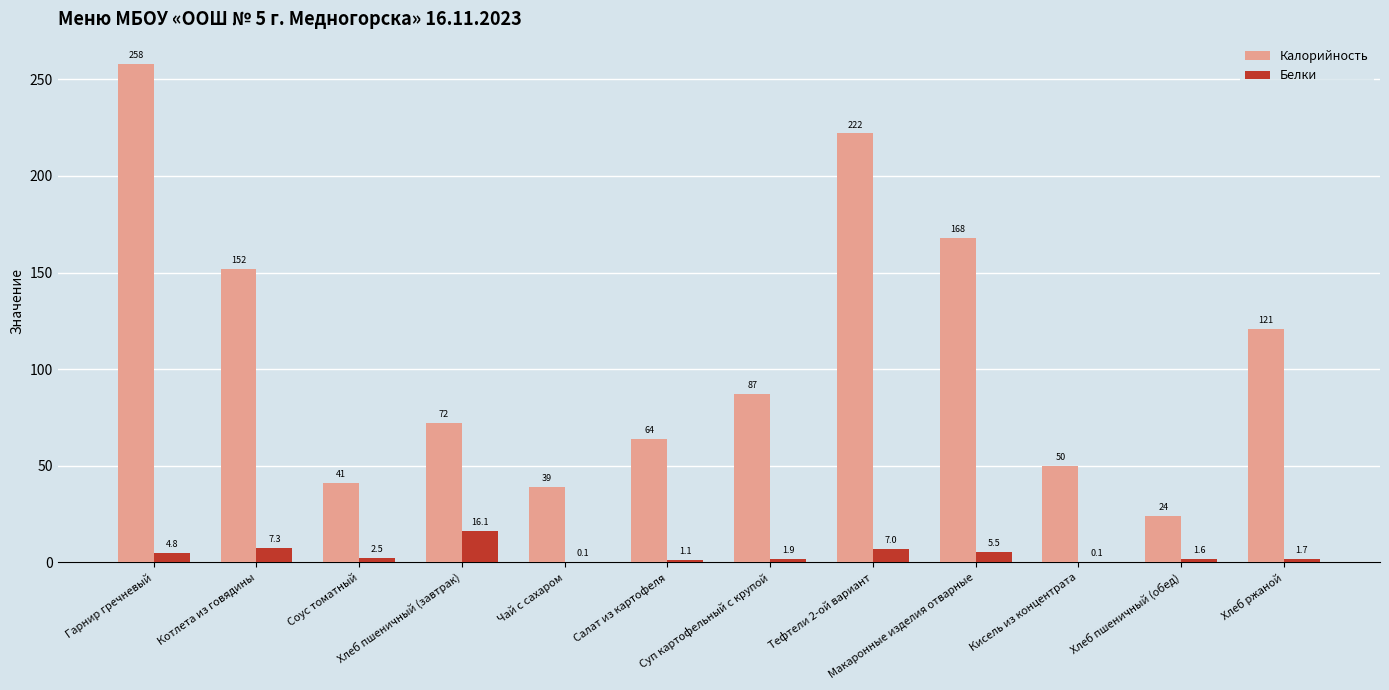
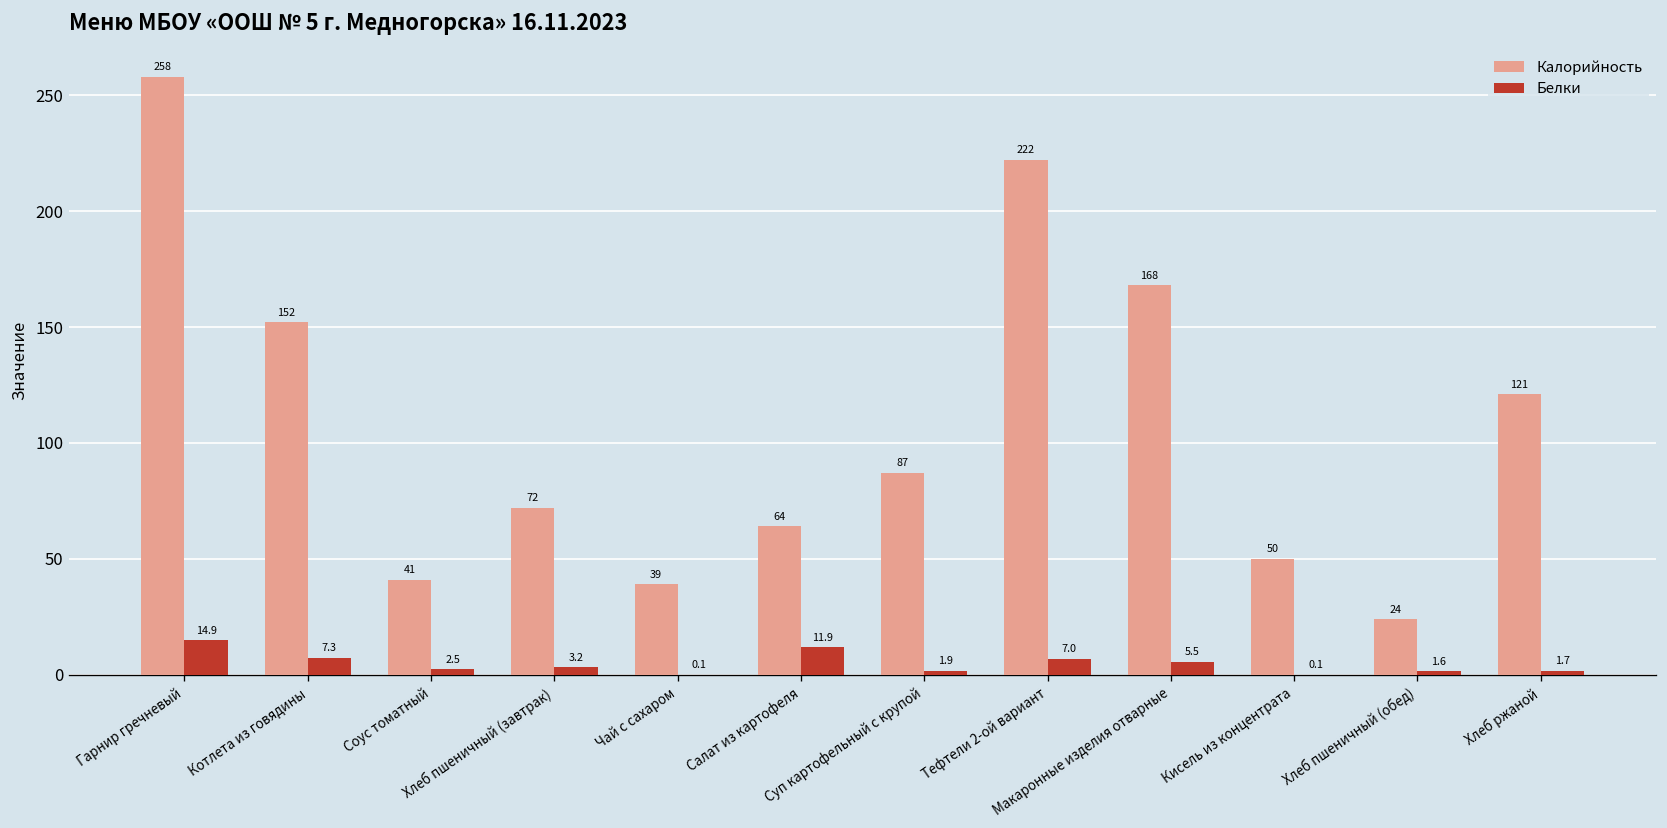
  {
    "Калорийность": {
      "Гарнир гречневый": 258,
      "Котлета из говядины": 152,
      "Соус томатный": 41,
      "Хлеб пшеничный (завтрак)": 72,
      "Чай с сахаром": 39,
      "Салат из картофеля": 64,
      "Суп картофельный с крупой": 87,
      "Тефтели 2-ой вариант": 222,
      "Макаронные изделия отварные": 168,
      "Кисель из концентрата": 50,
      "Хлеб пшеничный (обед)": 24,
      "Хлеб ржаной": 121
    },
    "Белки": {
-     "Гарнир гречневый": 4.8,
+     "Гарнир гречневый": 14.9,
      "Котлета из говядины": 7.3,
      "Соус томатный": 2.5,
-     "Хлеб пшеничный (завтрак)": 16.1,
+     "Хлеб пшеничный (завтрак)": 3.2,
      "Чай с сахаром": 0.1,
-     "Салат из картофеля": 1.1,
+     "Салат из картофеля": 11.9,
      "Суп картофельный с крупой": 1.9,
      "Тефтели 2-ой вариант": 7.0,
      "Макаронные изделия отварные": 5.5,
      "Кисель из концентрата": 0.1,
      "Хлеб пшеничный (обед)": 1.6,
      "Хлеб ржаной": 1.7
    }
  }
